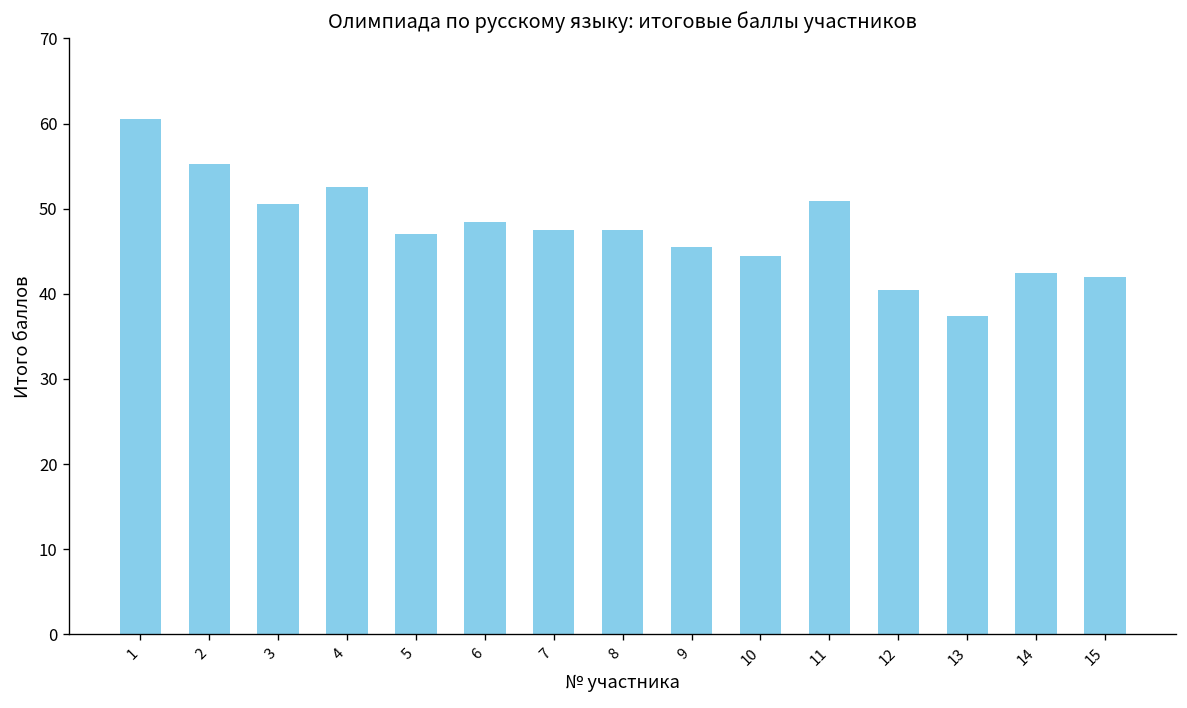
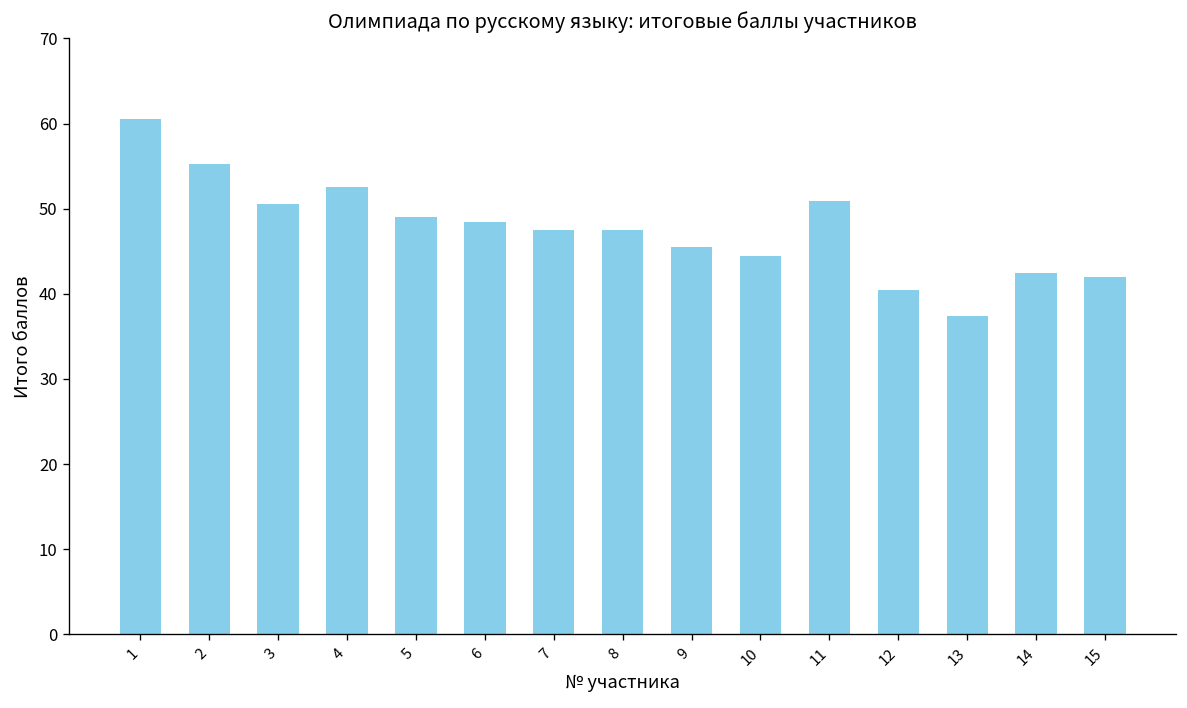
  {
    "1": 61,
    "2": 55,
    "3": 51,
    "4": 53,
-   "5": 47,
+   "5": 49,
    "6": 49,
    "7": 48,
    "8": 48,
    "9": 46,
    "10": 45,
    "11": 51,
    "12": 40,
    "13": 37,
    "14": 43,
    "15": 42
  }
